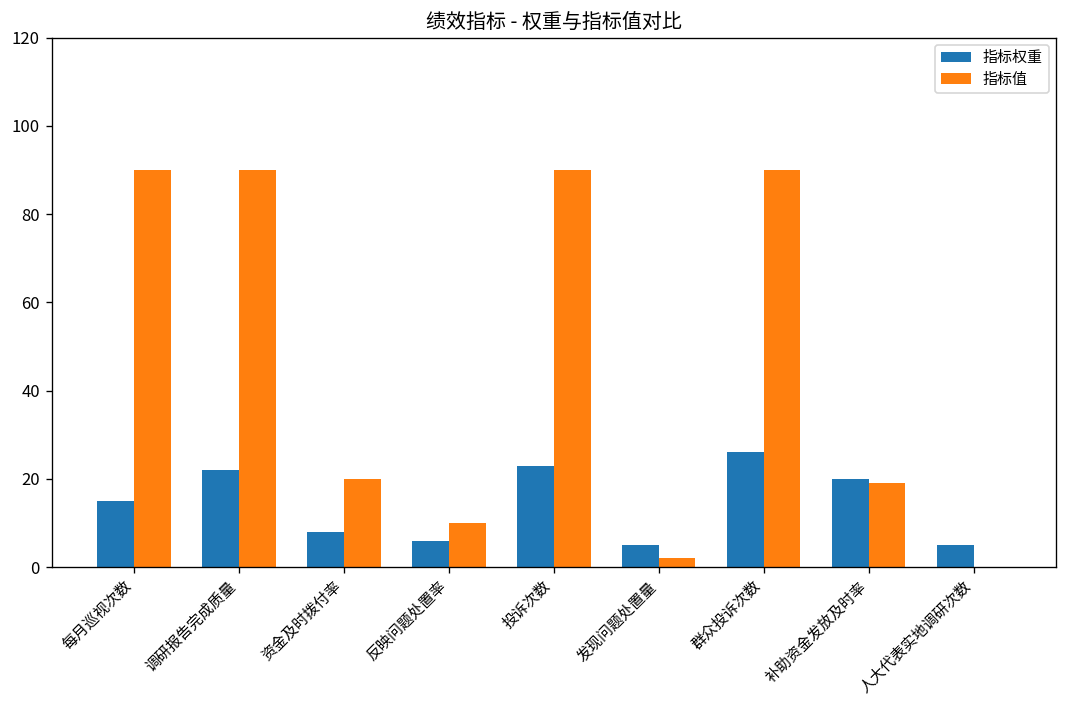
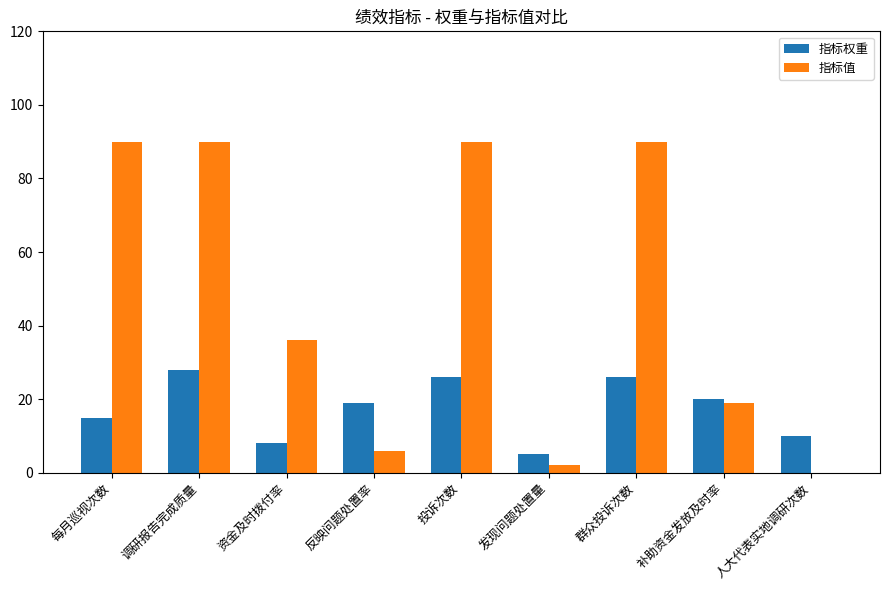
  {
    "指标权重": {
      "每月巡视次数": 15,
-     "调研报告完成质量": 22,
+     "调研报告完成质量": 28,
      "资金及时拨付率": 8,
-     "反映问题处置率": 6,
-     "投诉次数": 23,
+     "反映问题处置率": 19,
+     "投诉次数": 26,
      "发现问题处置量": 5,
      "群众投诉次数": 26,
      "补助资金发放及时率": 20,
-     "人大代表实地调研次数": 5
+     "人大代表实地调研次数": 10
    },
    "指标值": {
      "每月巡视次数": 90,
      "调研报告完成质量": 90,
-     "资金及时拨付率": 20,
-     "反映问题处置率": 10,
+     "资金及时拨付率": 36,
+     "反映问题处置率": 6,
      "投诉次数": 90,
      "发现问题处置量": 2,
      "群众投诉次数": 90,
      "补助资金发放及时率": 19,
      "人大代表实地调研次数": 0
    }
  }
